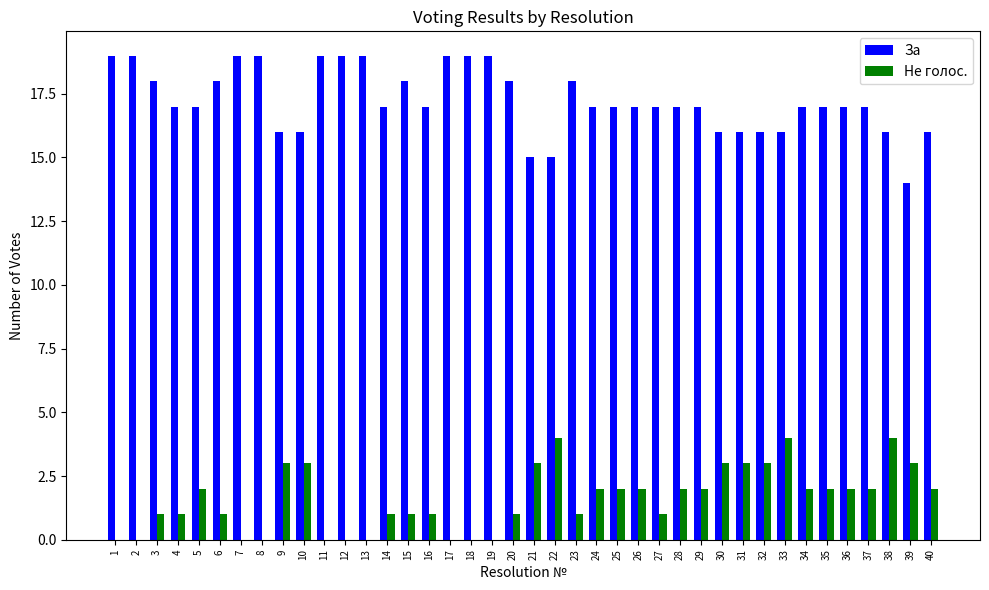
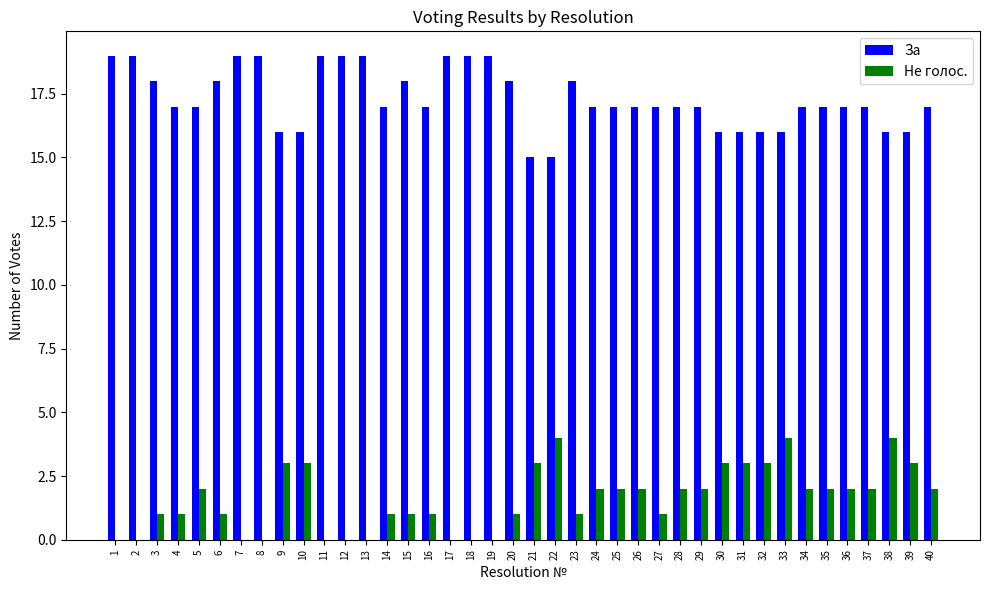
  {
    "За": {
      "1": 19,
      "2": 19,
      "3": 18,
      "4": 17,
      "5": 17,
      "6": 18,
      "7": 19,
      "8": 19,
      "9": 16,
      "10": 16,
      "11": 19,
      "12": 19,
      "13": 19,
      "14": 17,
      "15": 18,
      "16": 17,
      "17": 19,
      "18": 19,
      "19": 19,
      "20": 18,
      "21": 15,
      "22": 15,
      "23": 18,
      "24": 17,
      "25": 17,
      "26": 17,
      "27": 17,
      "28": 17,
      "29": 17,
      "30": 16,
      "31": 16,
      "32": 16,
      "33": 16,
      "34": 17,
      "35": 17,
      "36": 17,
      "37": 17,
      "38": 16,
-     "39": 14,
-     "40": 16
+     "39": 16,
+     "40": 17
    },
    "Не голос.": {
      "1": 0,
      "2": 0,
      "3": 1,
      "4": 1,
      "5": 2,
      "6": 1,
      "7": 0,
      "8": 0,
      "9": 3,
      "10": 3,
      "11": 0,
      "12": 0,
      "13": 0,
      "14": 1,
      "15": 1,
      "16": 1,
      "17": 0,
      "18": 0,
      "19": 0,
      "20": 1,
      "21": 3,
      "22": 4,
      "23": 1,
      "24": 2,
      "25": 2,
      "26": 2,
      "27": 1,
      "28": 2,
      "29": 2,
      "30": 3,
      "31": 3,
      "32": 3,
      "33": 4,
      "34": 2,
      "35": 2,
      "36": 2,
      "37": 2,
      "38": 4,
      "39": 3,
      "40": 2
    }
  }
